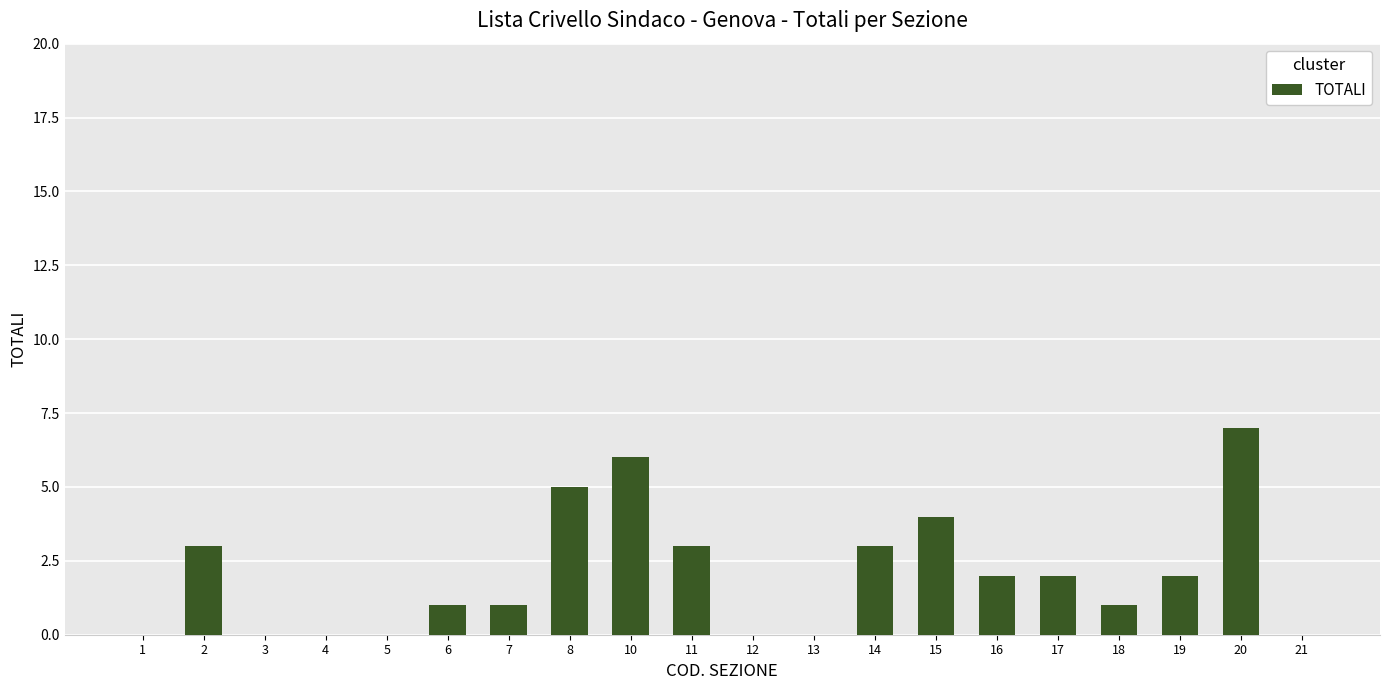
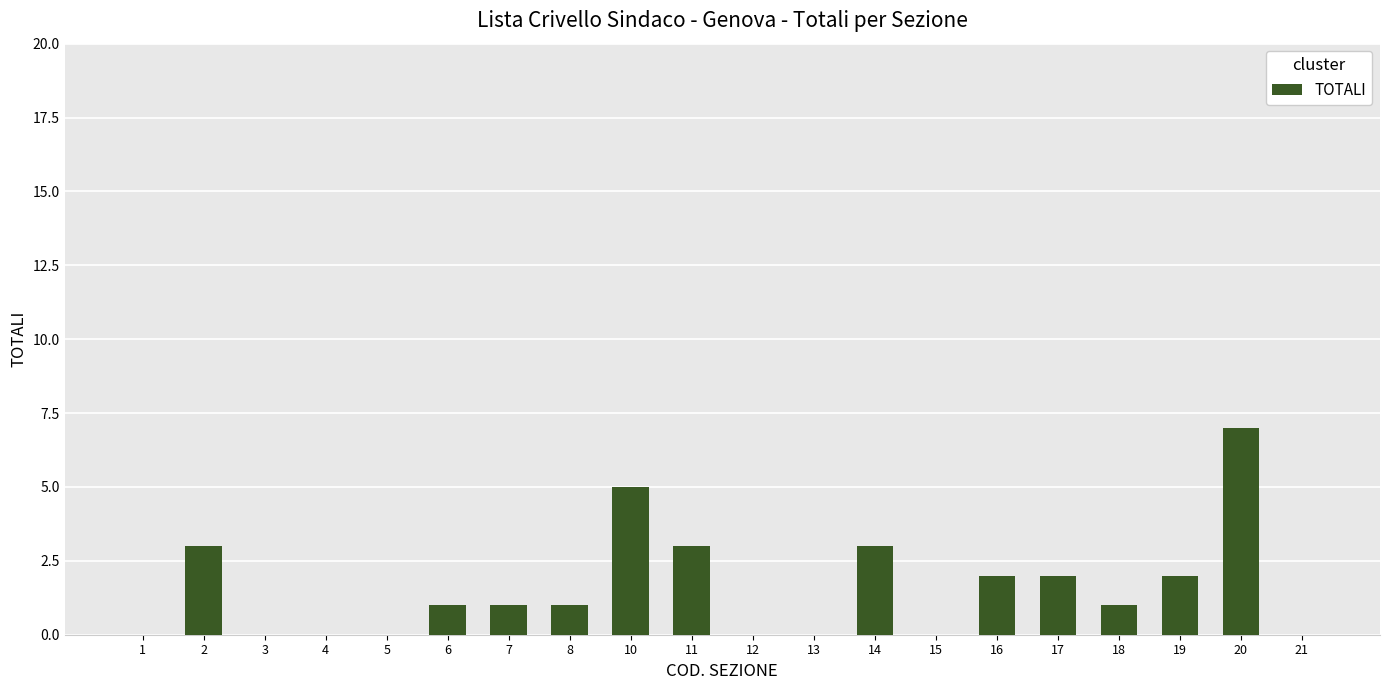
  {
    "1": 0,
    "2": 3,
    "3": 0,
    "4": 0,
    "5": 0,
    "6": 1,
    "7": 1,
-   "8": 5,
-   "10": 6,
+   "8": 1,
+   "10": 5,
    "11": 3,
    "12": 0,
    "13": 0,
    "14": 3,
-   "15": 4,
+   "15": 0,
    "16": 2,
    "17": 2,
    "18": 1,
    "19": 2,
    "20": 7,
    "21": 0
  }
